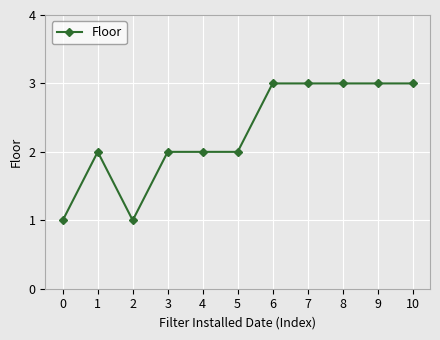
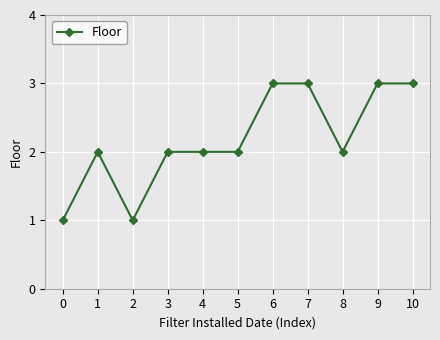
  {
    "0": 1,
    "1": 2,
    "2": 1,
    "3": 2,
    "4": 2,
    "5": 2,
    "6": 3,
    "7": 3,
-   "8": 3,
+   "8": 2,
    "9": 3,
    "10": 3
  }
